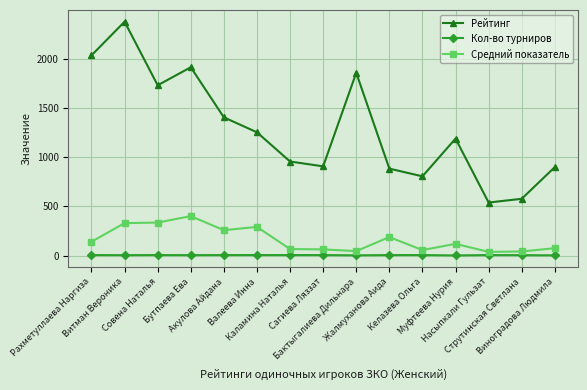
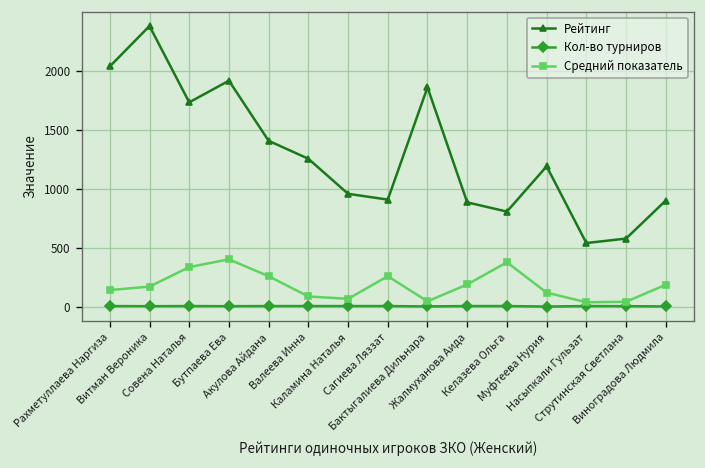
  {
    "Средний показатель": {
      "Рахметуллаева Наргиза": 100,
-     "Витман Вероника": 300,
+     "Витман Вероника": 200,
      "Совена Наталья": 300,
      "Бутпаева Ева": 400,
      "Акулова Айдана": 300,
-     "Валеева Инна": 300,
+     "Валеева Инна": 100,
      "Каламина Наталья": 100,
-     "Сагиева Ляззат": 100,
+     "Сагиева Ляззат": 300,
      "Бактыгалиева Дильнара": 0,
      "Жалмуханова Аида": 200,
-     "Келазева Ольга": 100,
+     "Келазева Ольга": 400,
      "Муфтеева Нурия": 100,
      "Насыпкали Гульзат": 0,
      "Струтинская Светлана": 0,
-     "Виноградова Людмила": 100
+     "Виноградова Людмила": 200
    }
  }
